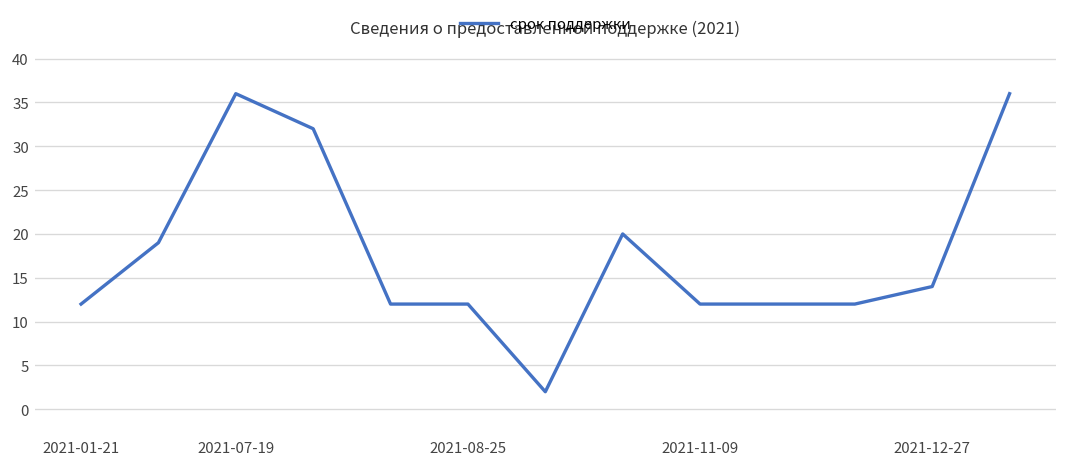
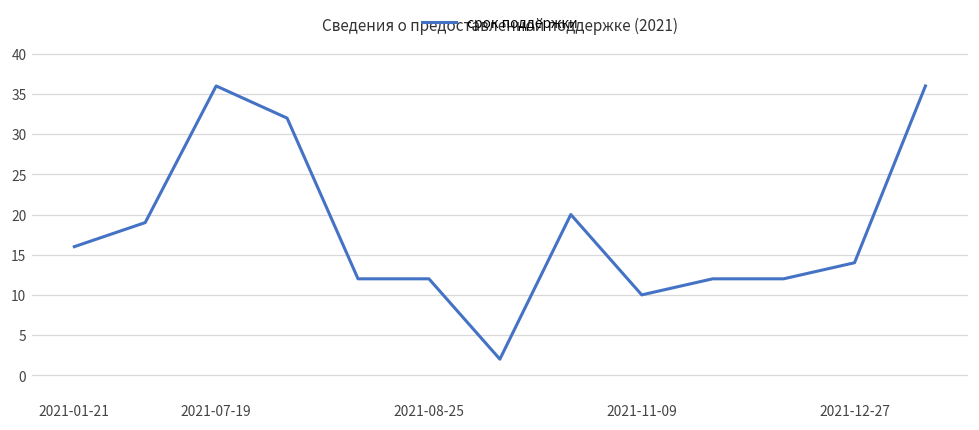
  {
-   "2021-01-21": 12,
+   "2021-01-21": 16,
    "2021-07-19": 36,
    "2021-08-25": 12,
-   "2021-11-09": 12,
+   "2021-11-09": 10,
    "2021-12-27": 14
  }
